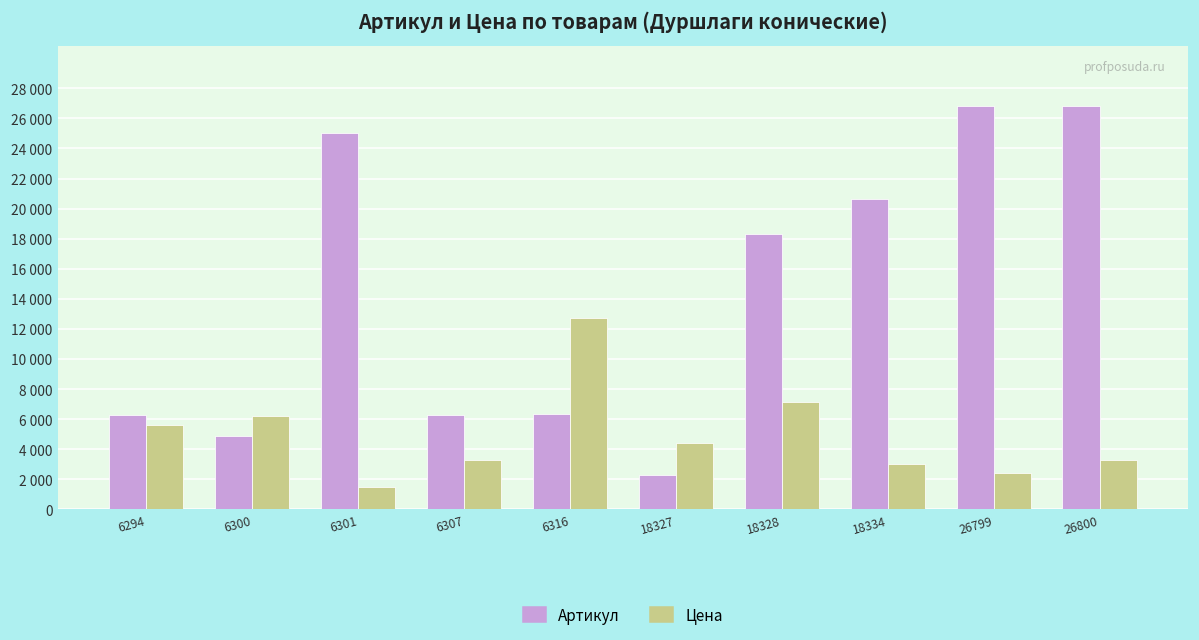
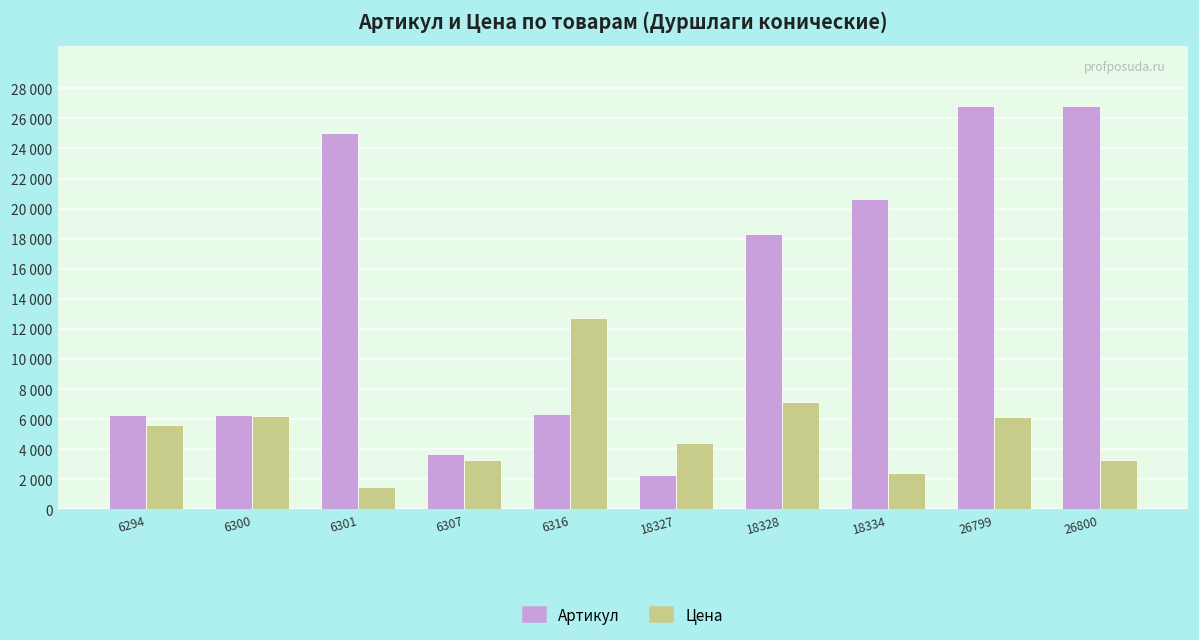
  {
    "Артикул": {
      "6294": 6300,
-     "6300": 4900,
+     "6300": 6300,
      "6301": 25000,
-     "6307": 6300,
+     "6307": 3700,
      "6316": 6300,
      "18327": 2300,
      "18328": 18300,
      "18334": 20700,
      "26799": 26800,
      "26800": 26800
    },
    "Цена": {
      "6294": 5600,
      "6300": 6200,
      "6301": 1500,
      "6307": 3300,
      "6316": 12700,
      "18327": 4400,
      "18328": 7200,
-     "18334": 3000,
-     "26799": 2400,
+     "18334": 2400,
+     "26799": 6200,
      "26800": 3300
    }
  }
